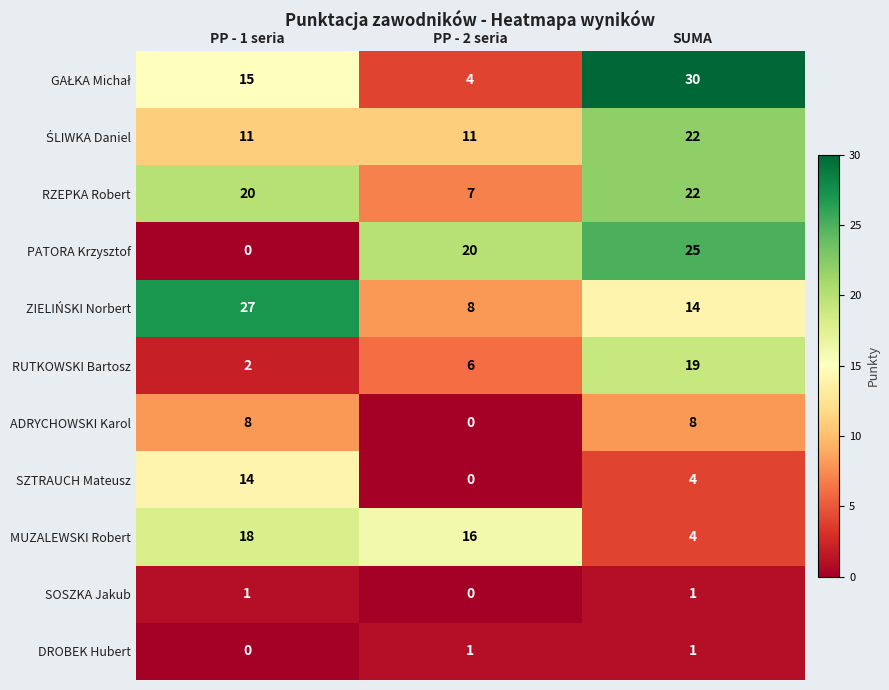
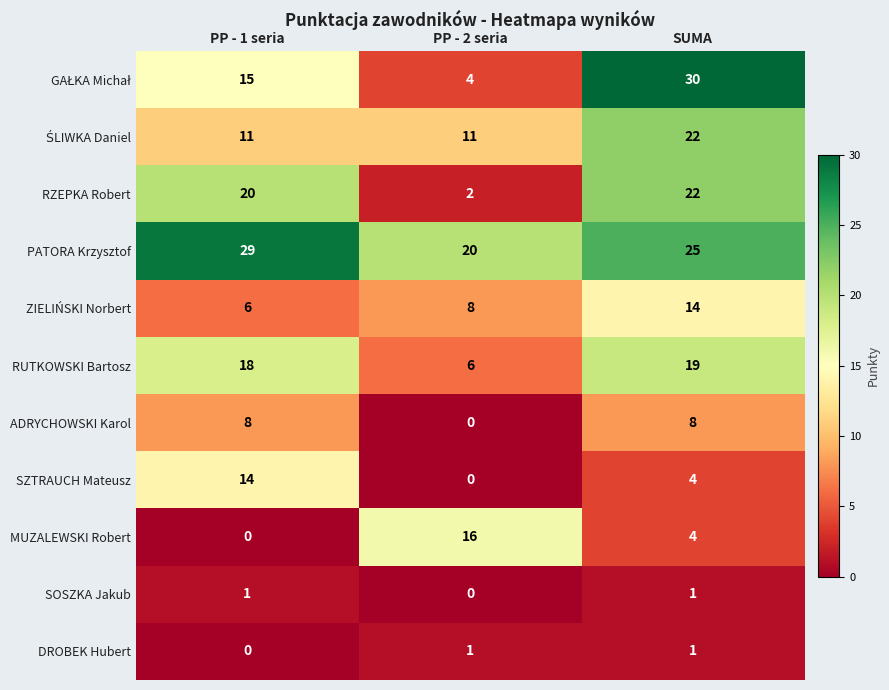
  {
    "GAŁKA Michał": {
      "PP - 1 seria": 15,
      "PP - 2 seria": 4,
      "SUMA": 30
    },
    "ŚLIWKA Daniel": {
      "PP - 1 seria": 11,
      "PP - 2 seria": 11,
      "SUMA": 22
    },
    "RZEPKA Robert": {
      "PP - 1 seria": 20,
-     "PP - 2 seria": 7,
+     "PP - 2 seria": 2,
      "SUMA": 22
    },
    "PATORA Krzysztof": {
-     "PP - 1 seria": 0,
+     "PP - 1 seria": 29,
      "PP - 2 seria": 20,
      "SUMA": 25
    },
    "ZIELIŃSKI Norbert": {
-     "PP - 1 seria": 27,
+     "PP - 1 seria": 6,
      "PP - 2 seria": 8,
      "SUMA": 14
    },
    "RUTKOWSKI Bartosz": {
-     "PP - 1 seria": 2,
+     "PP - 1 seria": 18,
      "PP - 2 seria": 6,
      "SUMA": 19
    },
    "ADRYCHOWSKI Karol": {
      "PP - 1 seria": 8,
      "PP - 2 seria": 0,
      "SUMA": 8
    },
    "SZTRAUCH Mateusz": {
      "PP - 1 seria": 14,
      "PP - 2 seria": 0,
      "SUMA": 4
    },
    "MUZALEWSKI Robert": {
-     "PP - 1 seria": 18,
+     "PP - 1 seria": 0,
      "PP - 2 seria": 16,
      "SUMA": 4
    },
    "SOSZKA Jakub": {
      "PP - 1 seria": 1,
      "PP - 2 seria": 0,
      "SUMA": 1
    },
    "DROBEK Hubert": {
      "PP - 1 seria": 0,
      "PP - 2 seria": 1,
      "SUMA": 1
    }
  }
